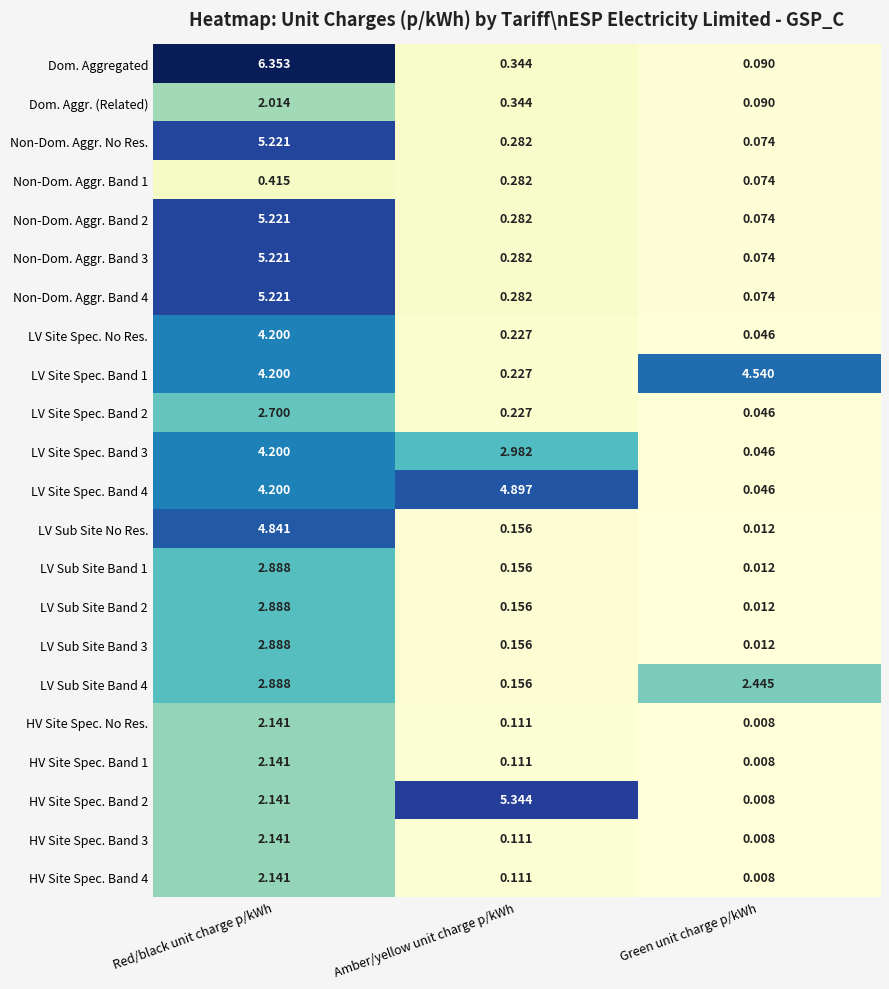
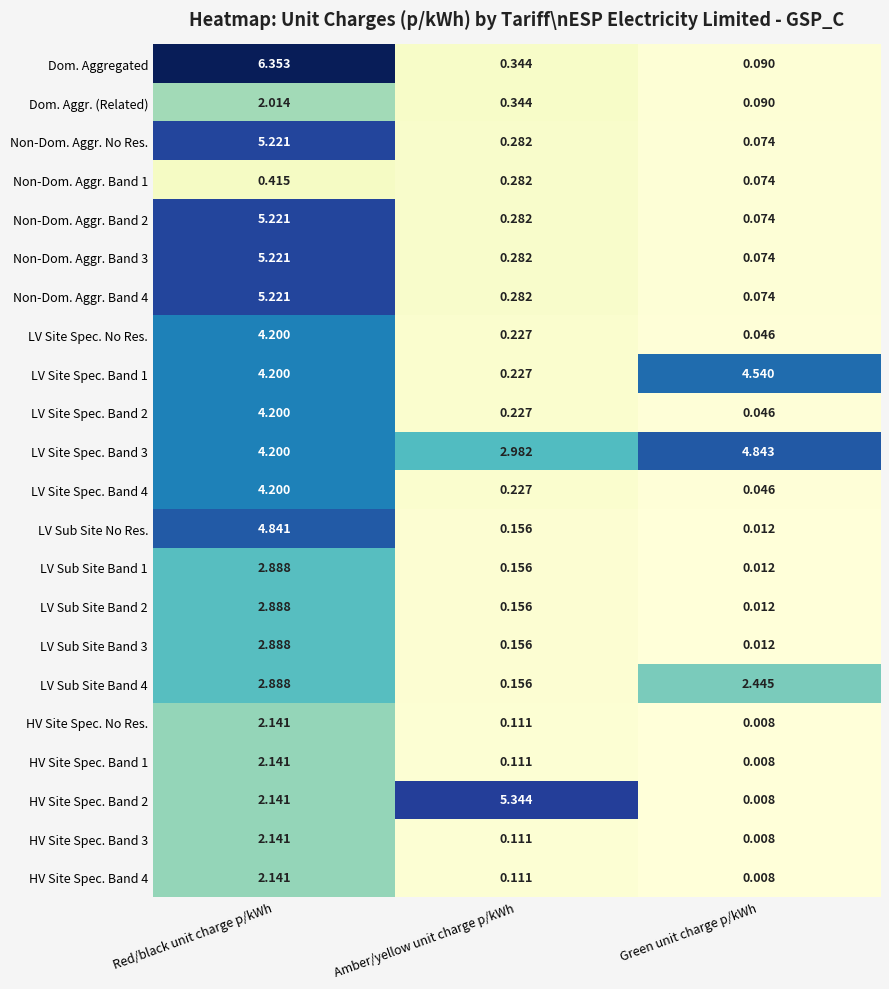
  {
    "Dom. Aggregated": {
      "Red/black unit charge p/kWh": 6.353,
      "Amber/yellow unit charge p/kWh": 0.344,
      "Green unit charge p/kWh": 0.090
    },
    "Dom. Aggr. (Related)": {
      "Red/black unit charge p/kWh": 2.014,
      "Amber/yellow unit charge p/kWh": 0.344,
      "Green unit charge p/kWh": 0.090
    },
    "Non-Dom. Aggr. No Res.": {
      "Red/black unit charge p/kWh": 5.221,
      "Amber/yellow unit charge p/kWh": 0.282,
      "Green unit charge p/kWh": 0.074
    },
    "Non-Dom. Aggr. Band 1": {
      "Red/black unit charge p/kWh": 0.415,
      "Amber/yellow unit charge p/kWh": 0.282,
      "Green unit charge p/kWh": 0.074
    },
    "Non-Dom. Aggr. Band 2": {
      "Red/black unit charge p/kWh": 5.221,
      "Amber/yellow unit charge p/kWh": 0.282,
      "Green unit charge p/kWh": 0.074
    },
    "Non-Dom. Aggr. Band 3": {
      "Red/black unit charge p/kWh": 5.221,
      "Amber/yellow unit charge p/kWh": 0.282,
      "Green unit charge p/kWh": 0.074
    },
    "Non-Dom. Aggr. Band 4": {
      "Red/black unit charge p/kWh": 5.221,
      "Amber/yellow unit charge p/kWh": 0.282,
      "Green unit charge p/kWh": 0.074
    },
    "LV Site Spec. No Res.": {
      "Red/black unit charge p/kWh": 4.200,
      "Amber/yellow unit charge p/kWh": 0.227,
      "Green unit charge p/kWh": 0.046
    },
    "LV Site Spec. Band 1": {
      "Red/black unit charge p/kWh": 4.200,
      "Amber/yellow unit charge p/kWh": 0.227,
      "Green unit charge p/kWh": 4.540
    },
    "LV Site Spec. Band 2": {
-     "Red/black unit charge p/kWh": 2.700,
+     "Red/black unit charge p/kWh": 4.200,
      "Amber/yellow unit charge p/kWh": 0.227,
      "Green unit charge p/kWh": 0.046
    },
    "LV Site Spec. Band 3": {
      "Red/black unit charge p/kWh": 4.200,
      "Amber/yellow unit charge p/kWh": 2.982,
-     "Green unit charge p/kWh": 0.046
+     "Green unit charge p/kWh": 4.843
    },
    "LV Site Spec. Band 4": {
      "Red/black unit charge p/kWh": 4.200,
-     "Amber/yellow unit charge p/kWh": 4.897,
+     "Amber/yellow unit charge p/kWh": 0.227,
      "Green unit charge p/kWh": 0.046
    },
    "LV Sub Site No Res.": {
      "Red/black unit charge p/kWh": 4.841,
      "Amber/yellow unit charge p/kWh": 0.156,
      "Green unit charge p/kWh": 0.012
    },
    "LV Sub Site Band 1": {
      "Red/black unit charge p/kWh": 2.888,
      "Amber/yellow unit charge p/kWh": 0.156,
      "Green unit charge p/kWh": 0.012
    },
    "LV Sub Site Band 2": {
      "Red/black unit charge p/kWh": 2.888,
      "Amber/yellow unit charge p/kWh": 0.156,
      "Green unit charge p/kWh": 0.012
    },
    "LV Sub Site Band 3": {
      "Red/black unit charge p/kWh": 2.888,
      "Amber/yellow unit charge p/kWh": 0.156,
      "Green unit charge p/kWh": 0.012
    },
    "LV Sub Site Band 4": {
      "Red/black unit charge p/kWh": 2.888,
      "Amber/yellow unit charge p/kWh": 0.156,
      "Green unit charge p/kWh": 2.445
    },
    "HV Site Spec. No Res.": {
      "Red/black unit charge p/kWh": 2.141,
      "Amber/yellow unit charge p/kWh": 0.111,
      "Green unit charge p/kWh": 0.008
    },
    "HV Site Spec. Band 1": {
      "Red/black unit charge p/kWh": 2.141,
      "Amber/yellow unit charge p/kWh": 0.111,
      "Green unit charge p/kWh": 0.008
    },
    "HV Site Spec. Band 2": {
      "Red/black unit charge p/kWh": 2.141,
      "Amber/yellow unit charge p/kWh": 5.344,
      "Green unit charge p/kWh": 0.008
    },
    "HV Site Spec. Band 3": {
      "Red/black unit charge p/kWh": 2.141,
      "Amber/yellow unit charge p/kWh": 0.111,
      "Green unit charge p/kWh": 0.008
    },
    "HV Site Spec. Band 4": {
      "Red/black unit charge p/kWh": 2.141,
      "Amber/yellow unit charge p/kWh": 0.111,
      "Green unit charge p/kWh": 0.008
    }
  }
